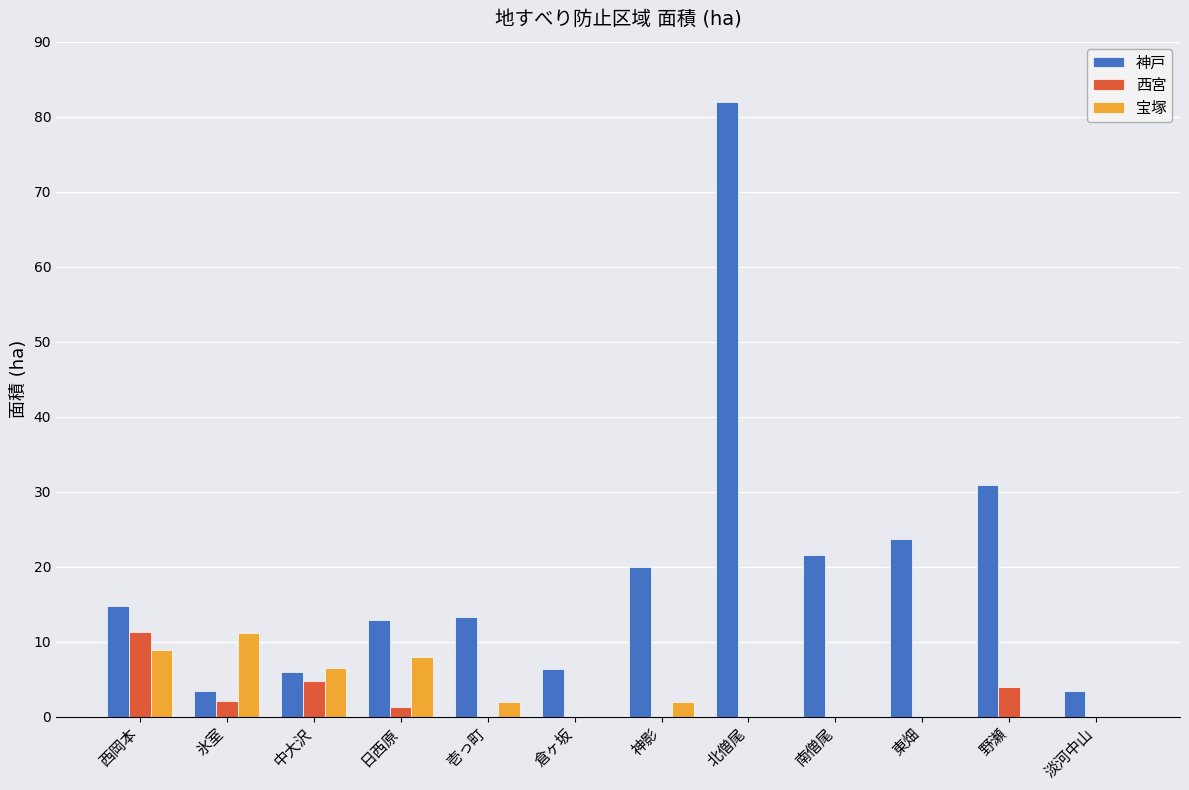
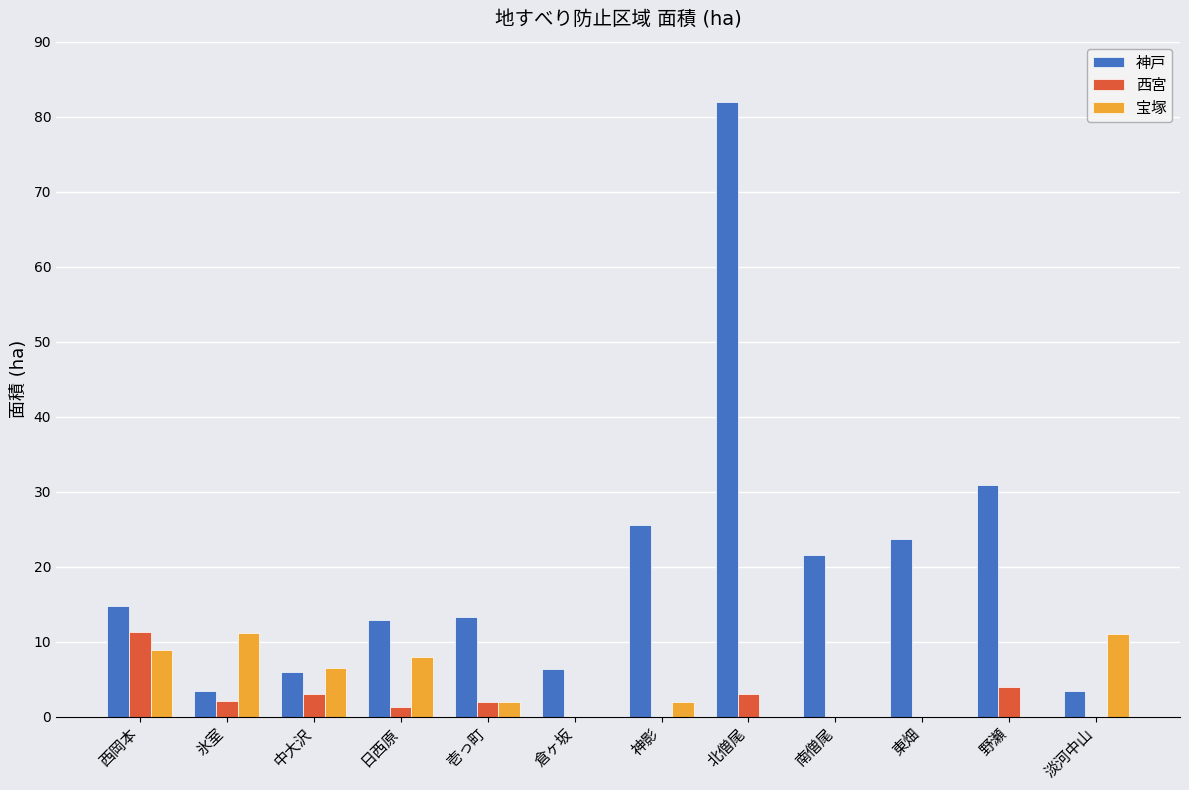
  {
    "神戸": {
      "西岡本": 15,
      "氷室": 3,
      "中大沢": 6,
      "日西原": 13,
      "壱っ町": 13,
      "倉ヶ坂": 6,
-     "神影": 20,
+     "神影": 26,
      "北僧尾": 82,
      "南僧尾": 22,
      "東畑": 24,
      "野瀬": 31,
      "淡河中山": 3
    },
    "西宮": {
      "西岡本": 11,
      "氷室": 2,
-     "中大沢": 5,
+     "中大沢": 3,
      "日西原": 1,
-     "壱っ町": 0,
+     "壱っ町": 2,
      "倉ヶ坂": 0,
      "神影": 0,
-     "北僧尾": 0,
+     "北僧尾": 3,
      "南僧尾": 0,
      "東畑": 0,
      "野瀬": 4,
      "淡河中山": 0
    },
    "宝塚": {
      "西岡本": 9,
      "氷室": 11,
      "中大沢": 7,
      "日西原": 8,
      "壱っ町": 2,
      "倉ヶ坂": 0,
      "神影": 2,
      "北僧尾": 0,
      "南僧尾": 0,
      "東畑": 0,
      "野瀬": 0,
-     "淡河中山": 0
+     "淡河中山": 11
    }
  }
